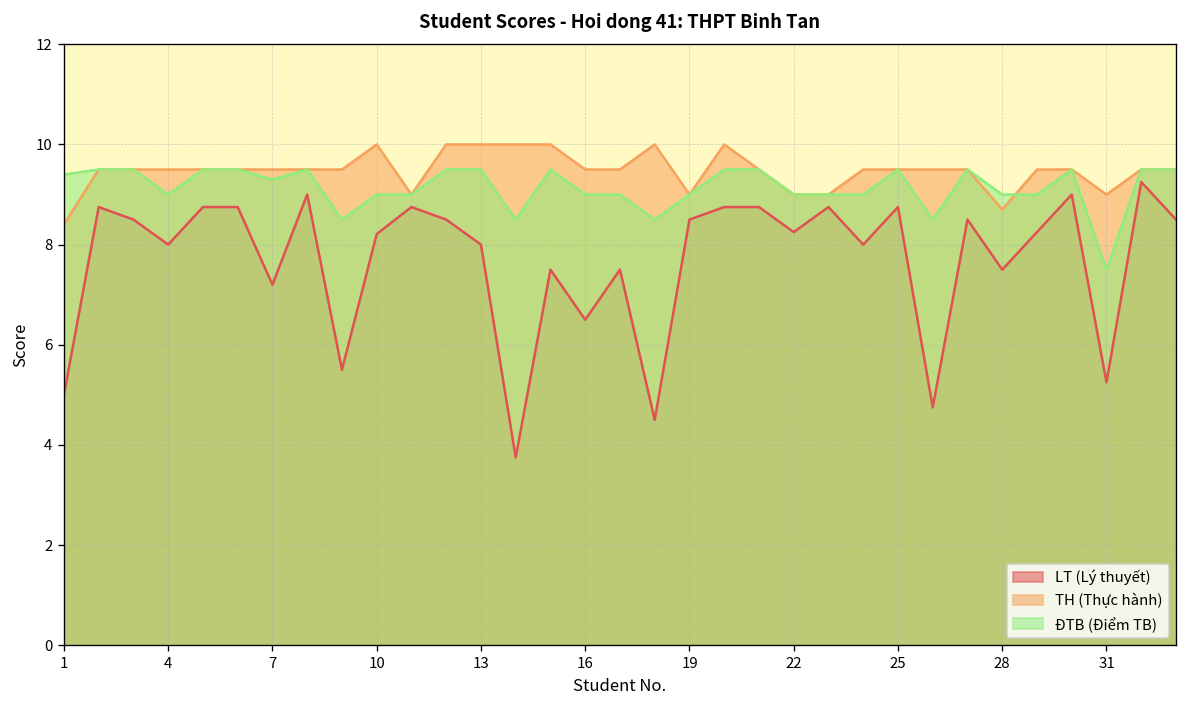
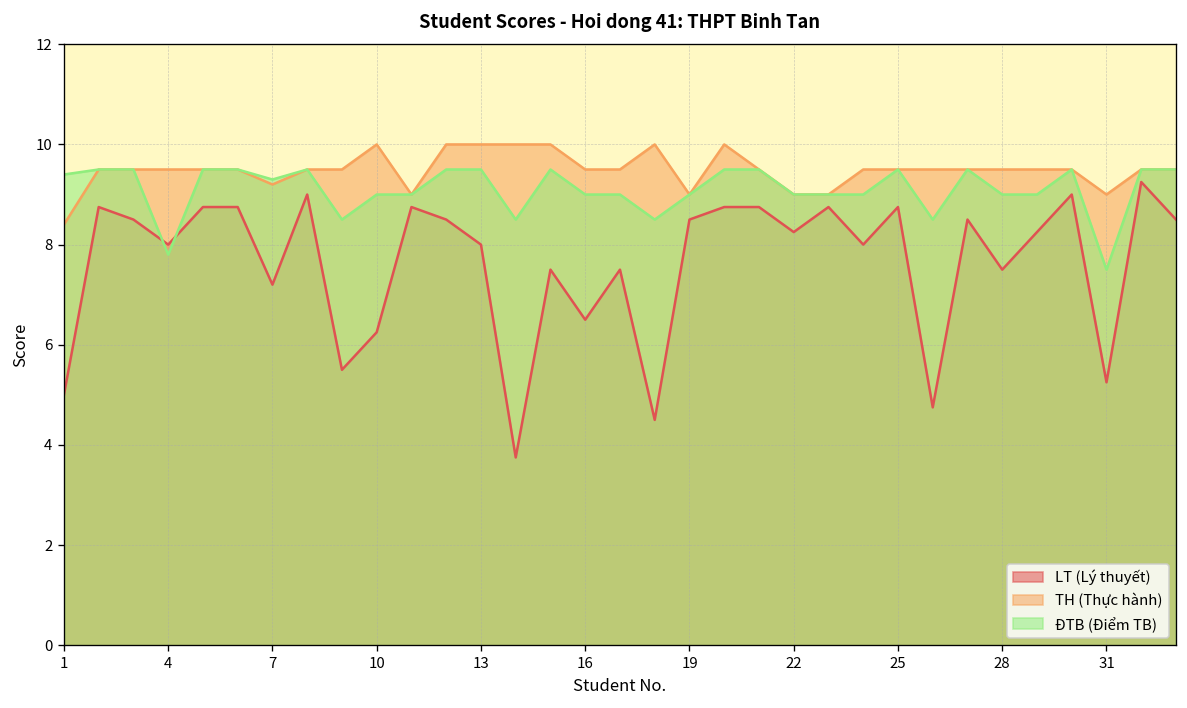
  {
    "LT (Lý thuyết)": {
      "1": 5.0,
      "4": 8.0,
      "7": 7.2,
-     "10": 8.2,
+     "10": 6.3,
      "13": 8.0,
      "16": 6.5,
      "19": 8.5,
      "22": 8.3,
      "25": 8.8,
      "28": 7.5,
      "31": 5.3
    },
    "TH (Thực hành)": {
      "1": 8.4,
      "4": 9.5,
-     "7": 9.5,
+     "7": 9.2,
      "10": 10.0,
      "13": 10.0,
      "16": 9.5,
-     "28": 8.7,
+     "28": 9.5,
      "31": 9.0
    },
    "ĐTB (Điểm TB)": {
      "1": 9.4,
-     "4": 9.0,
+     "4": 7.8,
      "7": 9.3,
      "10": 9.0,
      "13": 9.5,
      "16": 9.0,
      "28": 9.0,
      "31": 7.5
    }
  }
